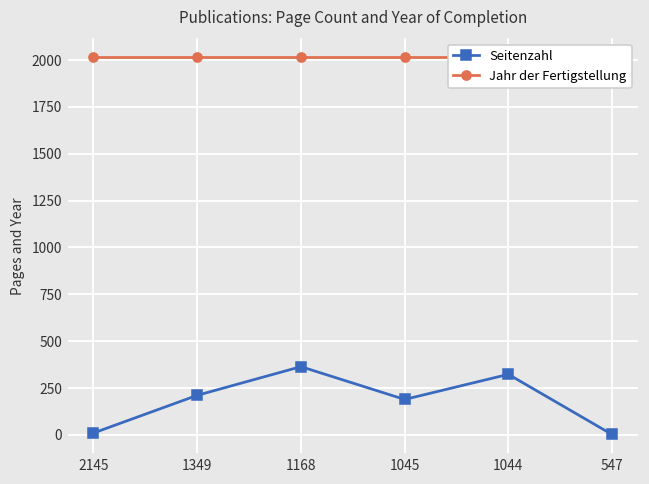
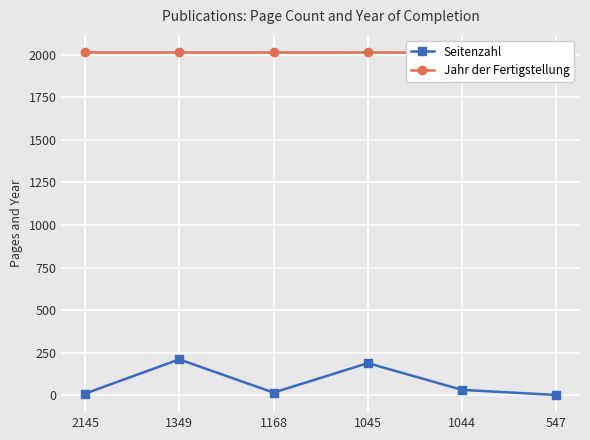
  {
    "Seitenzahl": {
      "2145": 10,
      "1349": 210,
-     "1168": 360,
+     "1168": 20,
      "1045": 190,
-     "1044": 320,
+     "1044": 30,
      "547": 0
    },
    "Jahr der Fertigstellung": {
      "2145": 2020,
      "1349": 2020,
      "1168": 2020,
      "1045": 2020
    }
  }
